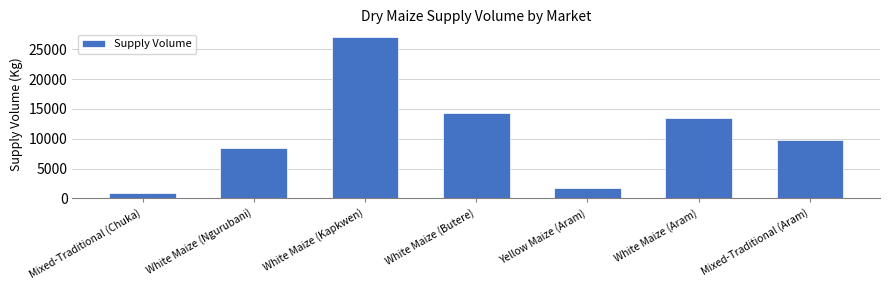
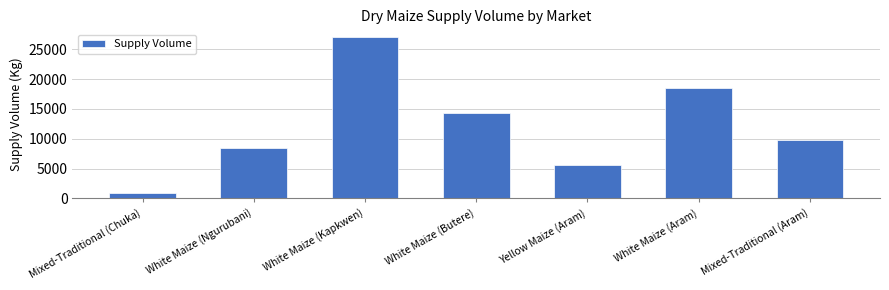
  {
    "Mixed-Traditional (Chuka)": 1000,
    "White Maize (Ngurubani)": 9000,
    "White Maize (Kapkwen)": 27000,
    "White Maize (Butere)": 14000,
-   "Yellow Maize (Aram)": 2000,
-   "White Maize (Aram)": 14000,
+   "Yellow Maize (Aram)": 6000,
+   "White Maize (Aram)": 19000,
    "Mixed-Traditional (Aram)": 10000
  }
